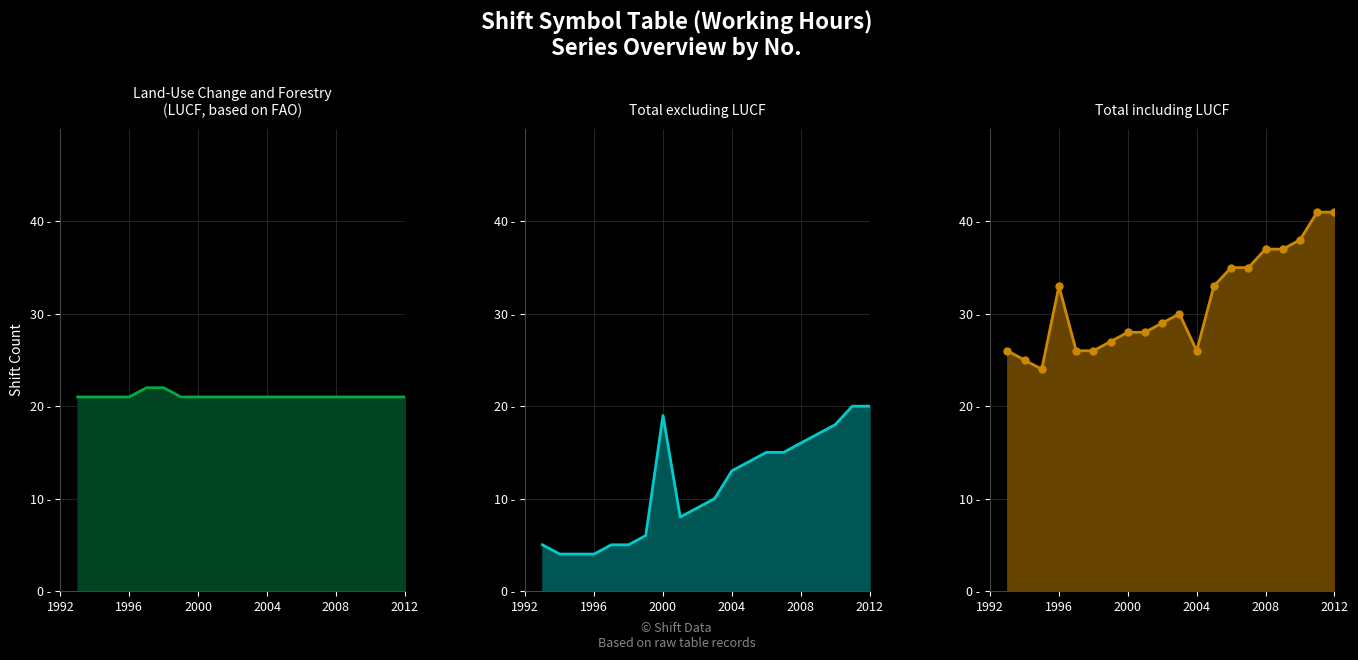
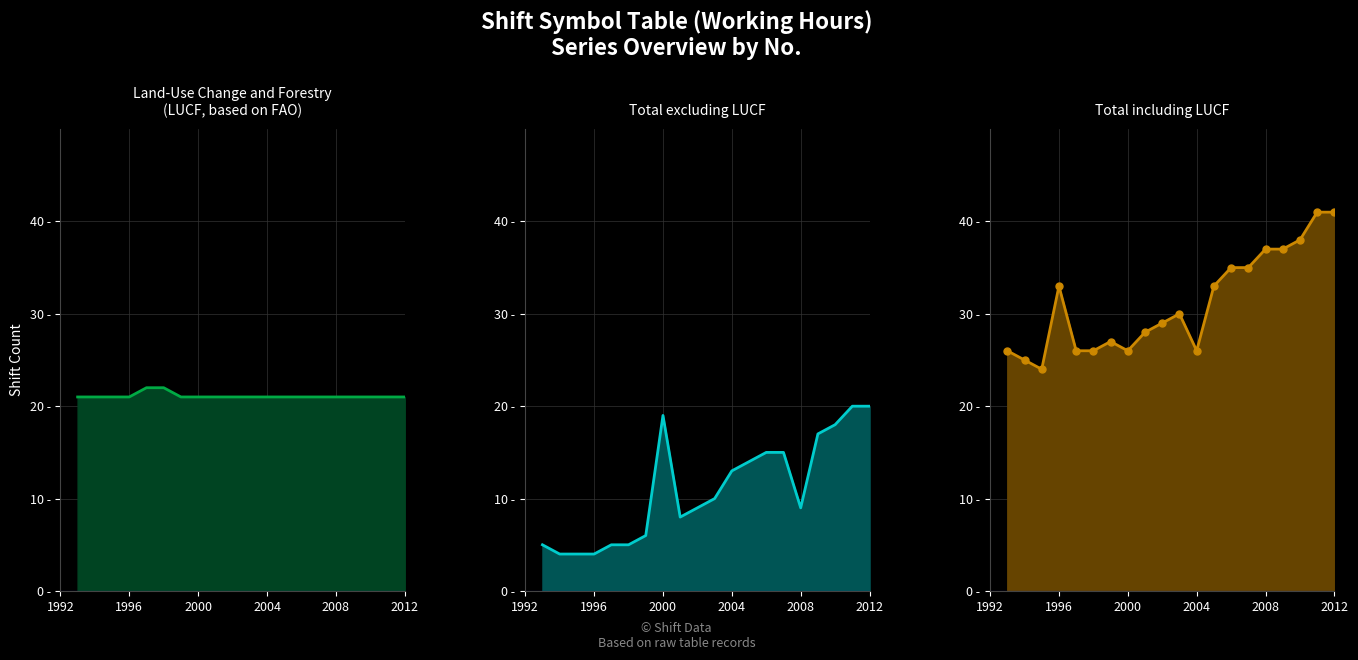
  {
    "Land-Use Change and Forestry (LUCF, based on FAO)": {
      "1996": "21 -",
      "2000": "21 -",
      "2004": "21 -",
      "2008": "21 -",
      "2012": "21 -"
    },
    "Total excluding LUCF": {
      "1996": "4 -",
      "2000": "19 -",
      "2004": "13 -",
-     "2008": "16 -",
+     "2008": "9 -",
      "2012": "20 -"
    },
    "Total including LUCF": {
      "1996": "33 -",
-     "2000": "28 -",
+     "2000": "26 -",
      "2004": "26 -",
      "2008": "37 -",
      "2012": "41 -"
    }
  }
